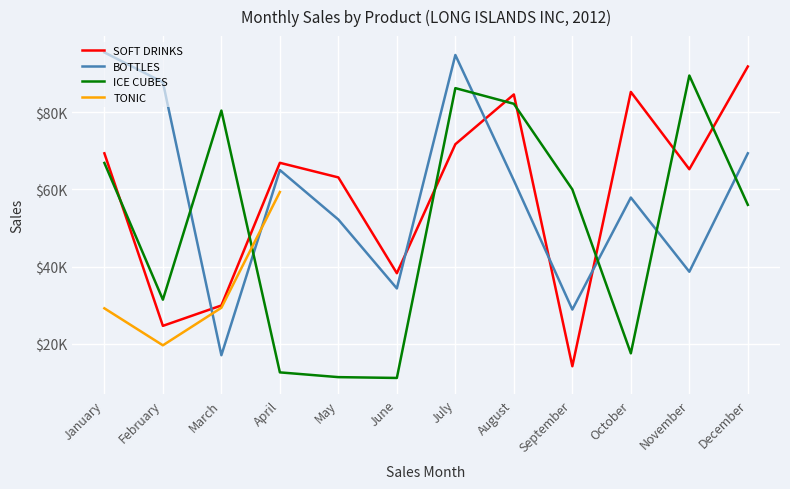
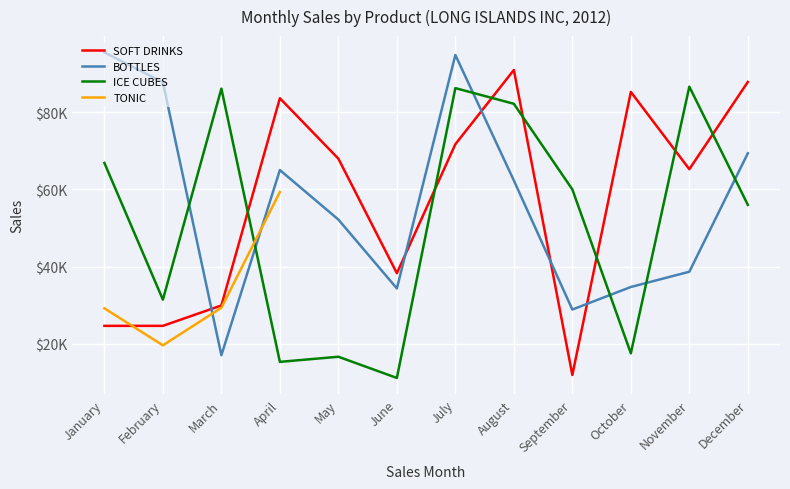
  {
    "SOFT DRINKS": {
-     "January": "$69000",
+     "January": "$25000",
      "February": "$25000",
-     "April": "$67000",
-     "May": "$63000",
+     "April": "$84000",
+     "May": "$68000",
      "June": "$38000",
      "July": "$72000",
-     "August": "$85000",
-     "September": "$14000",
+     "August": "$91000",
+     "September": "$12000",
      "October": "$85000",
      "November": "$65000",
-     "December": "$92000"
+     "December": "$88000"
    },
    "BOTTLES": {
      "March": "$17000",
      "April": "$65000",
      "May": "$52000",
      "June": "$34000",
      "July": "$95000",
      "August": "$62000",
      "September": "$29000",
-     "October": "$58000",
+     "October": "$35000",
      "November": "$39000",
      "December": "$69000"
    },
    "ICE CUBES": {
      "January": "$67000",
      "February": "$31000",
-     "March": "$80000",
-     "April": "$13000",
-     "May": "$11000",
+     "March": "$86000",
+     "April": "$15000",
+     "May": "$17000",
      "June": "$11000",
      "July": "$86000",
      "August": "$82000",
      "September": "$60000",
      "October": "$18000",
-     "November": "$90000",
+     "November": "$87000",
      "December": "$56000"
    },
    "TONIC": {
      "January": "$29000",
      "February": "$20000",
      "April": "$59000"
    }
  }
